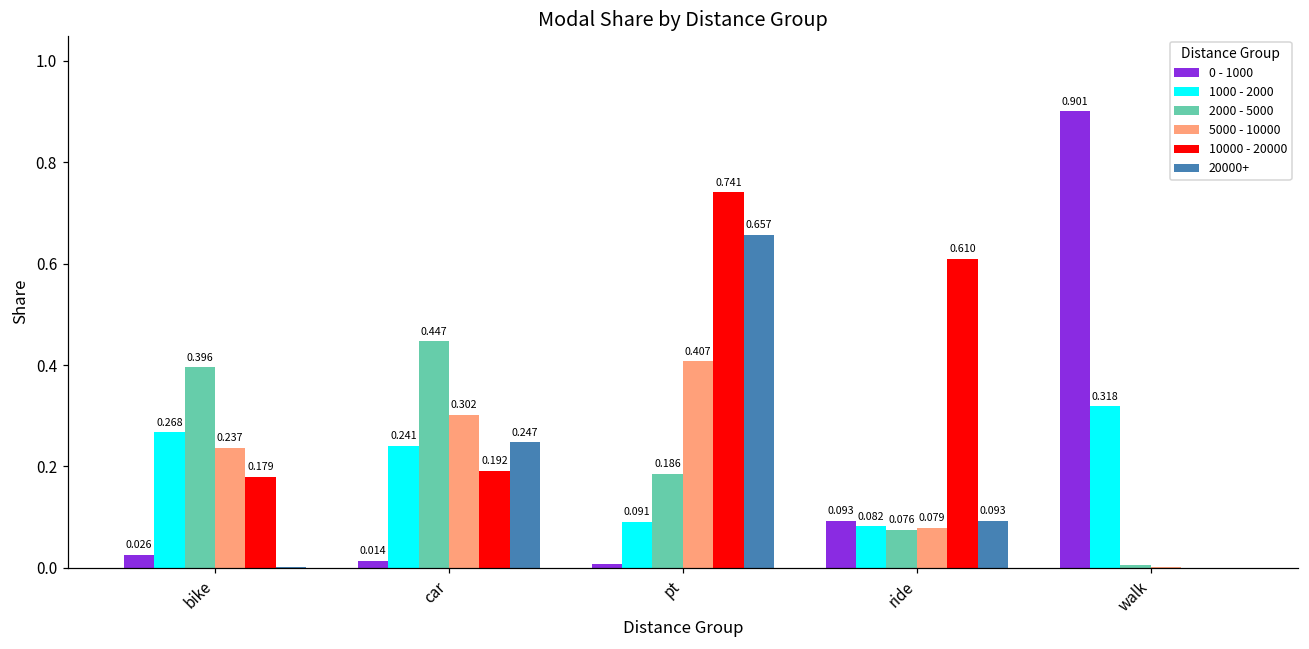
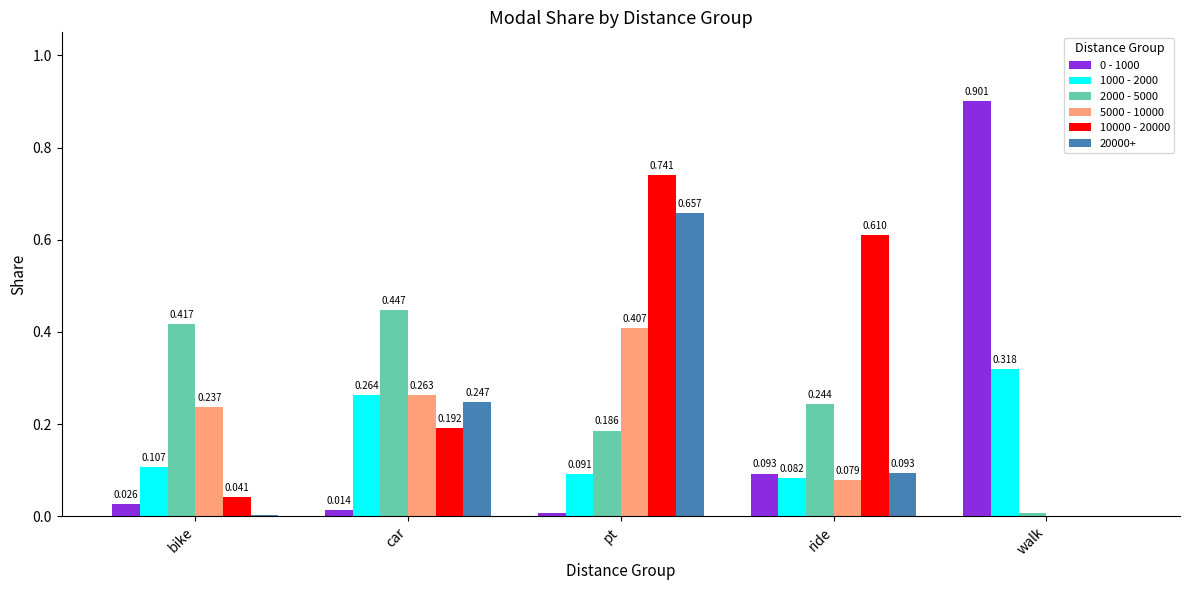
  {
    "0 - 1000": {
      "bike": 0.026,
      "car": 0.014,
      "ride": 0.093,
      "walk": 0.901
    },
    "1000 - 2000": {
-     "bike": 0.268,
-     "car": 0.241,
+     "bike": 0.107,
+     "car": 0.264,
      "pt": 0.091,
      "ride": 0.082,
      "walk": 0.318
    },
    "2000 - 5000": {
-     "bike": 0.396,
+     "bike": 0.417,
      "car": 0.447,
      "pt": 0.186,
-     "ride": 0.076
+     "ride": 0.244
    },
    "5000 - 10000": {
      "bike": 0.237,
-     "car": 0.302,
+     "car": 0.263,
      "pt": 0.407,
      "ride": 0.079
    },
    "10000 - 20000": {
-     "bike": 0.179,
+     "bike": 0.041,
      "car": 0.192,
      "pt": 0.741,
      "ride": 0.610
    },
    "20000+": {
      "car": 0.247,
      "pt": 0.657,
      "ride": 0.093
    }
  }
